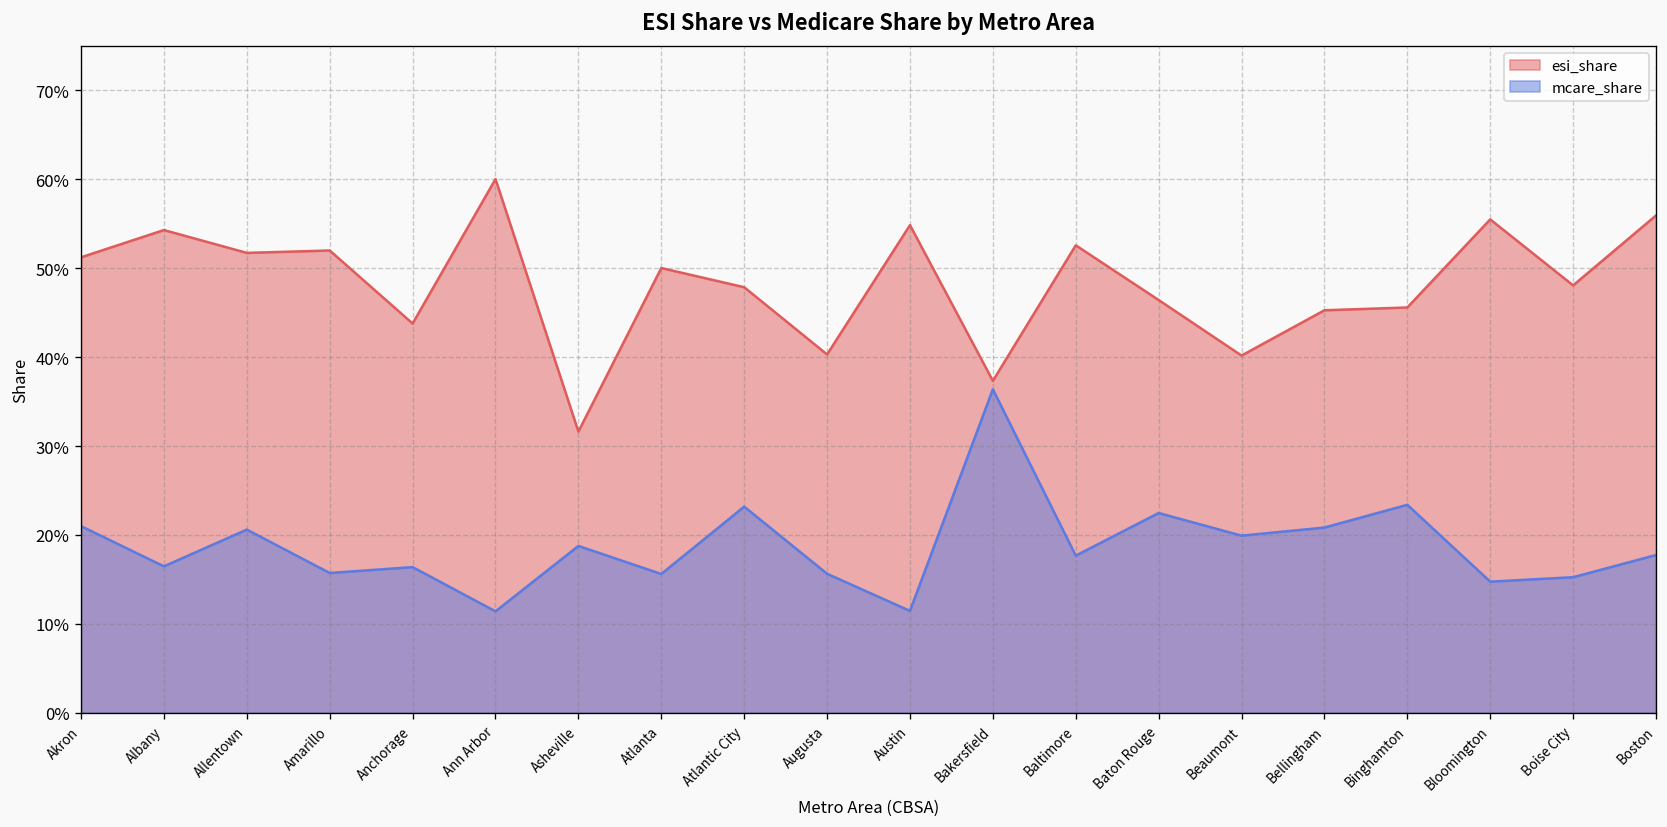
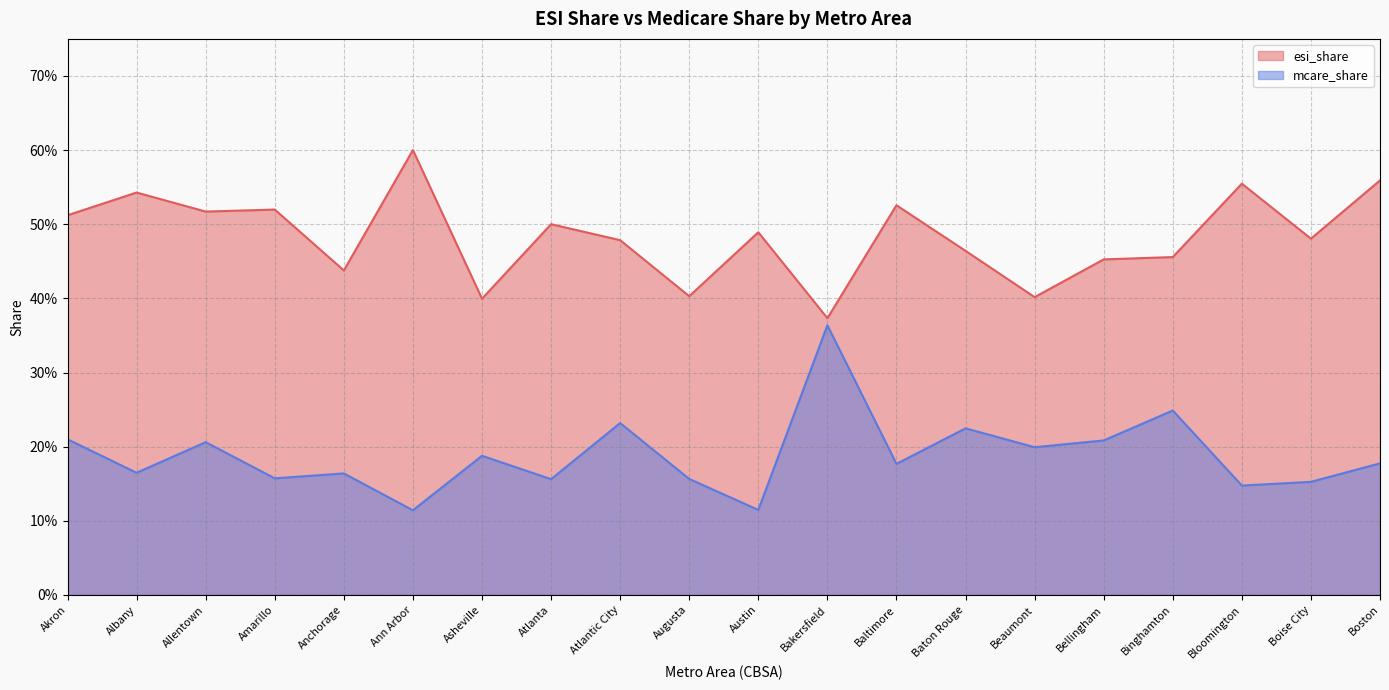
  {
    "esi_share": {
      "Akron": "51%",
      "Albany": "54%",
      "Allentown": "52%",
      "Amarillo": "52%",
      "Anchorage": "44%",
      "Ann Arbor": "60%",
-     "Asheville": "32%",
+     "Asheville": "40%",
      "Atlanta": "50%",
      "Atlantic City": "48%",
      "Augusta": "40%",
-     "Austin": "55%",
+     "Austin": "49%",
      "Bakersfield": "37%",
      "Baltimore": "53%",
      "Baton Rouge": "46%",
      "Beaumont": "40%",
      "Bellingham": "45%",
      "Binghamton": "46%",
      "Bloomington": "55%",
      "Boise City": "48%",
      "Boston": "56%"
    },
    "mcare_share": {
      "Akron": "21%",
      "Albany": "16%",
      "Allentown": "21%",
      "Amarillo": "16%",
      "Anchorage": "16%",
      "Ann Arbor": "11%",
      "Asheville": "19%",
      "Atlanta": "16%",
      "Atlantic City": "23%",
      "Augusta": "16%",
      "Austin": "11%",
      "Bakersfield": "36%",
      "Baltimore": "18%",
      "Baton Rouge": "22%",
      "Beaumont": "20%",
      "Bellingham": "21%",
-     "Binghamton": "23%",
+     "Binghamton": "25%",
      "Bloomington": "15%",
      "Boise City": "15%",
      "Boston": "18%"
    }
  }
